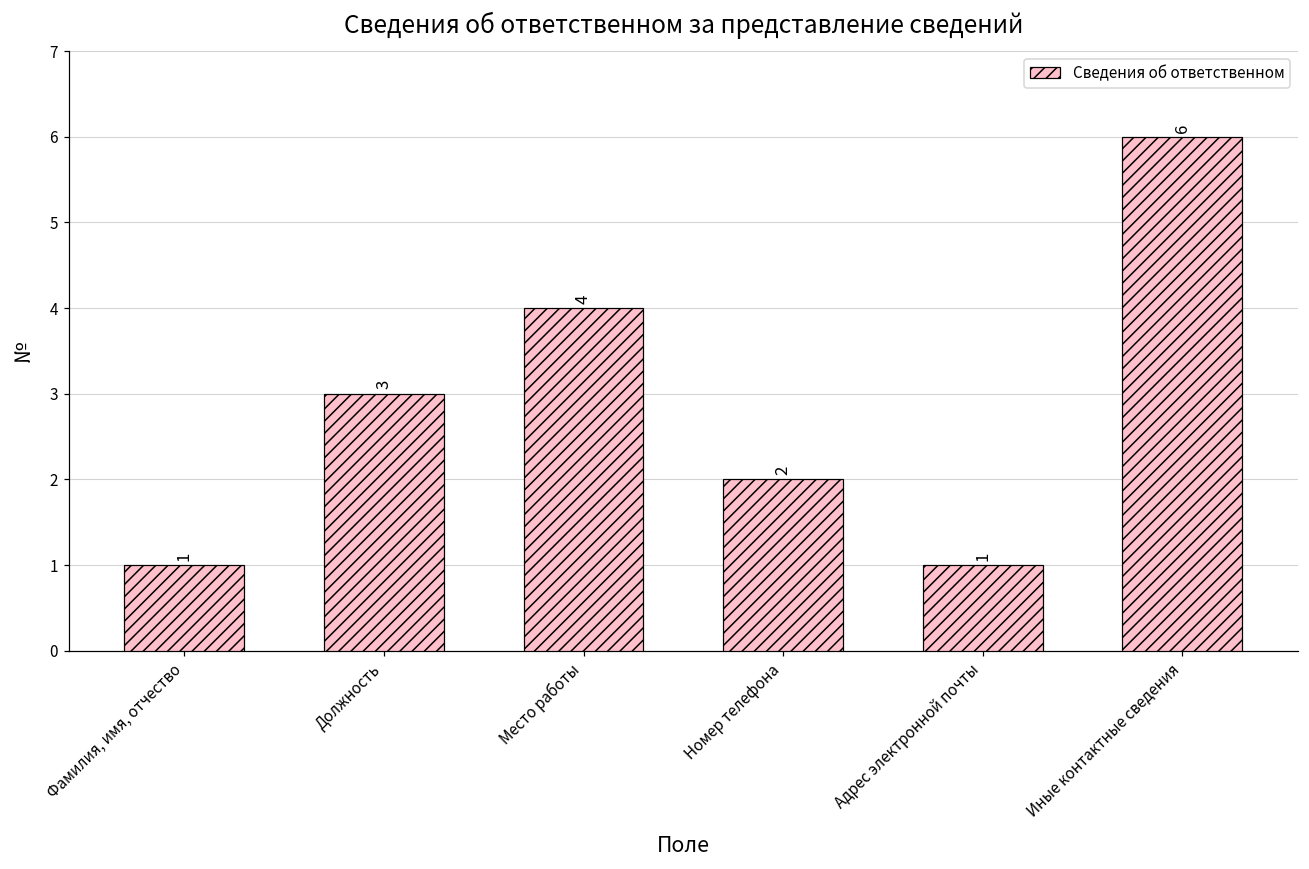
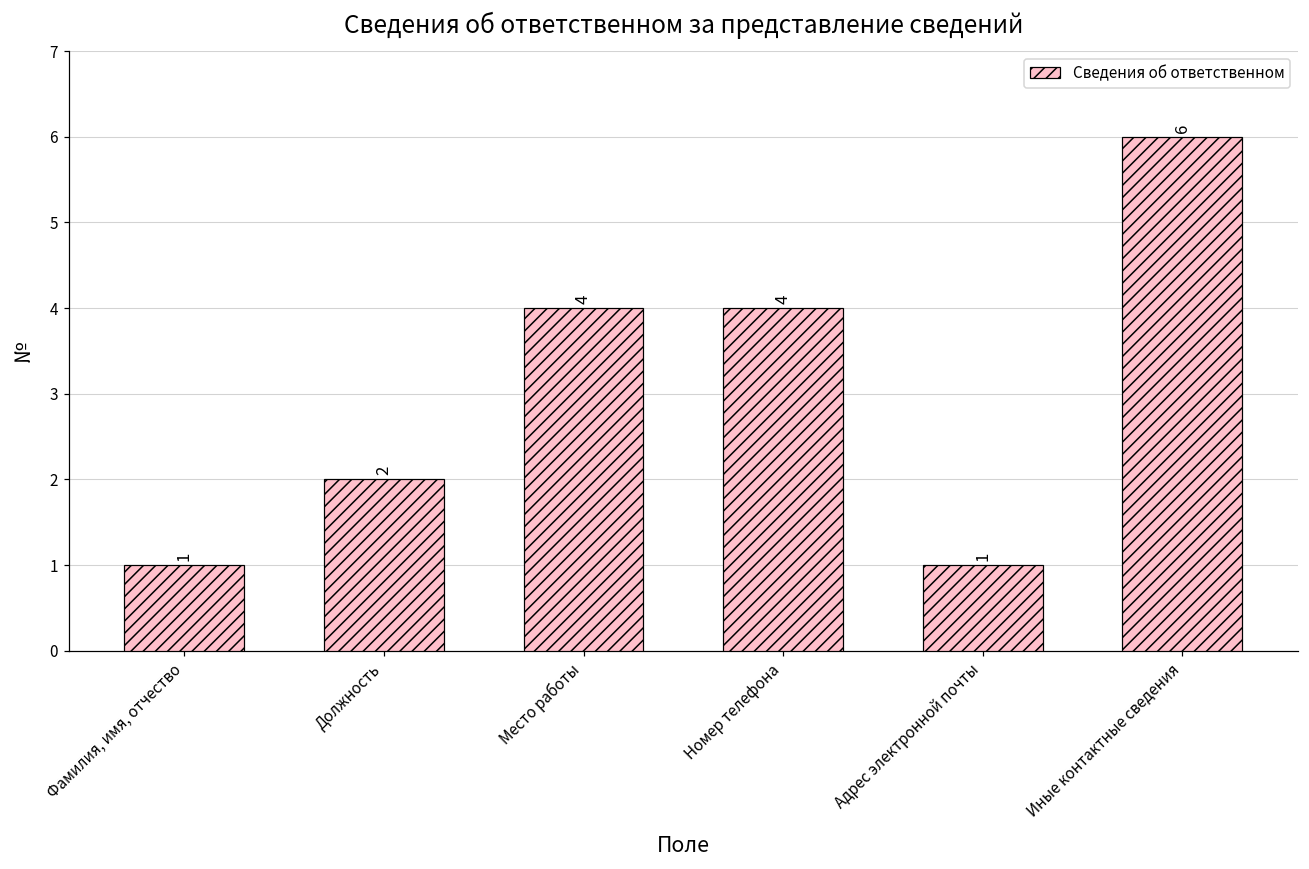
  {
    "Фамилия, имя, отчество": 1,
-   "Должность": 3,
+   "Должность": 2,
    "Место работы": 4,
-   "Номер телефона": 2,
+   "Номер телефона": 4,
    "Адрес электронной почты": 1,
    "Иные контактные сведения": 6
  }
